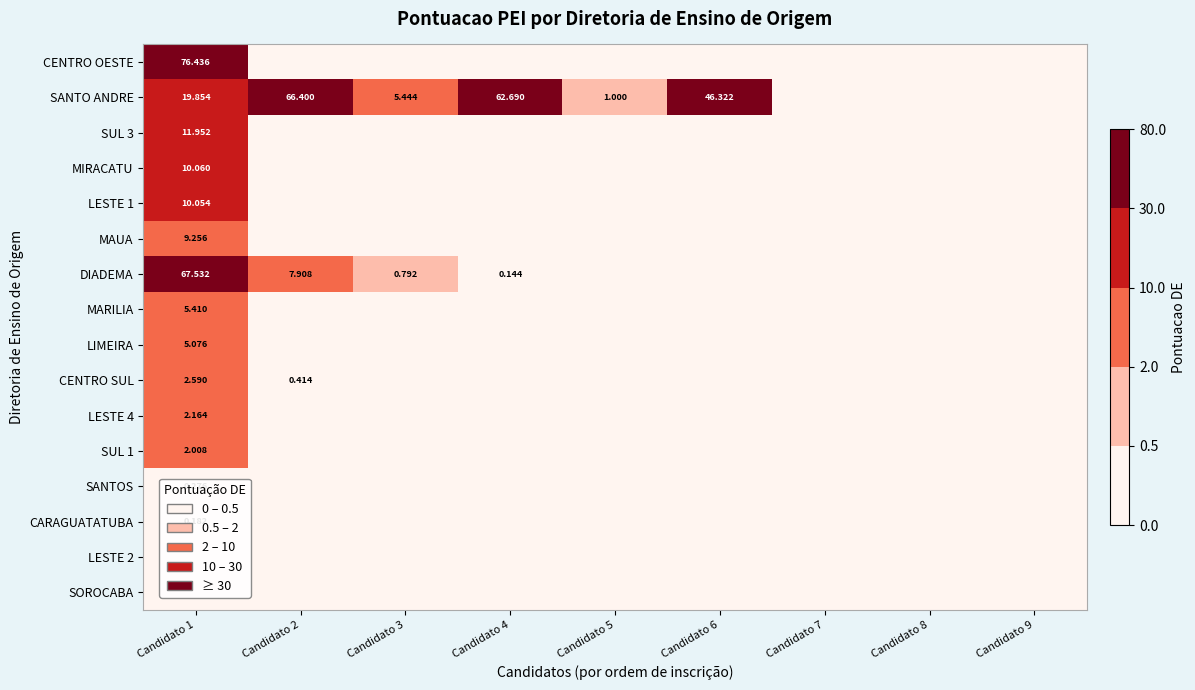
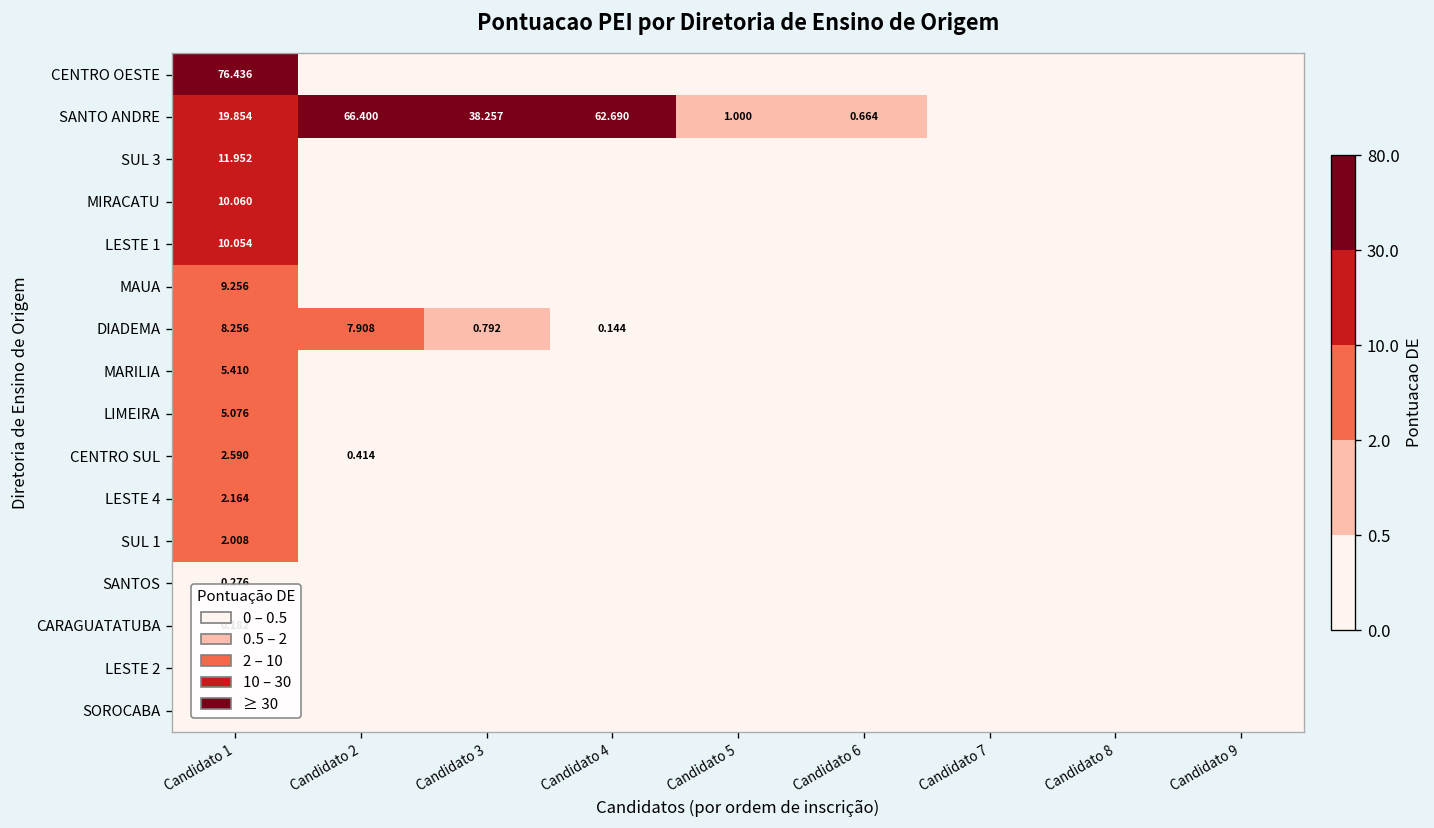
  {
    "CENTRO OESTE": {
      "Candidato 1": 76.436
    },
    "SANTO ANDRE": {
      "Candidato 1": 19.854,
      "Candidato 2": 66.400,
-     "Candidato 3": 5.444,
+     "Candidato 3": 38.257,
      "Candidato 4": 62.690,
      "Candidato 5": 1.000,
-     "Candidato 6": 46.322
+     "Candidato 6": 0.664
    },
    "SUL 3": {
      "Candidato 1": 11.952
    },
    "MIRACATU": {
      "Candidato 1": 10.060
    },
    "LESTE 1": {
      "Candidato 1": 10.054
    },
    "MAUA": {
      "Candidato 1": 9.256
    },
    "DIADEMA": {
-     "Candidato 1": 67.532,
+     "Candidato 1": 8.256,
      "Candidato 2": 7.908,
      "Candidato 3": 0.792,
      "Candidato 4": 0.144
    },
    "MARILIA": {
      "Candidato 1": 5.410
    },
    "LIMEIRA": {
      "Candidato 1": 5.076
    },
    "CENTRO SUL": {
      "Candidato 1": 2.590,
      "Candidato 2": 0.414
    },
    "LESTE 4": {
      "Candidato 1": 2.164
    },
    "SUL 1": {
      "Candidato 1": 2.008
    }
  }
